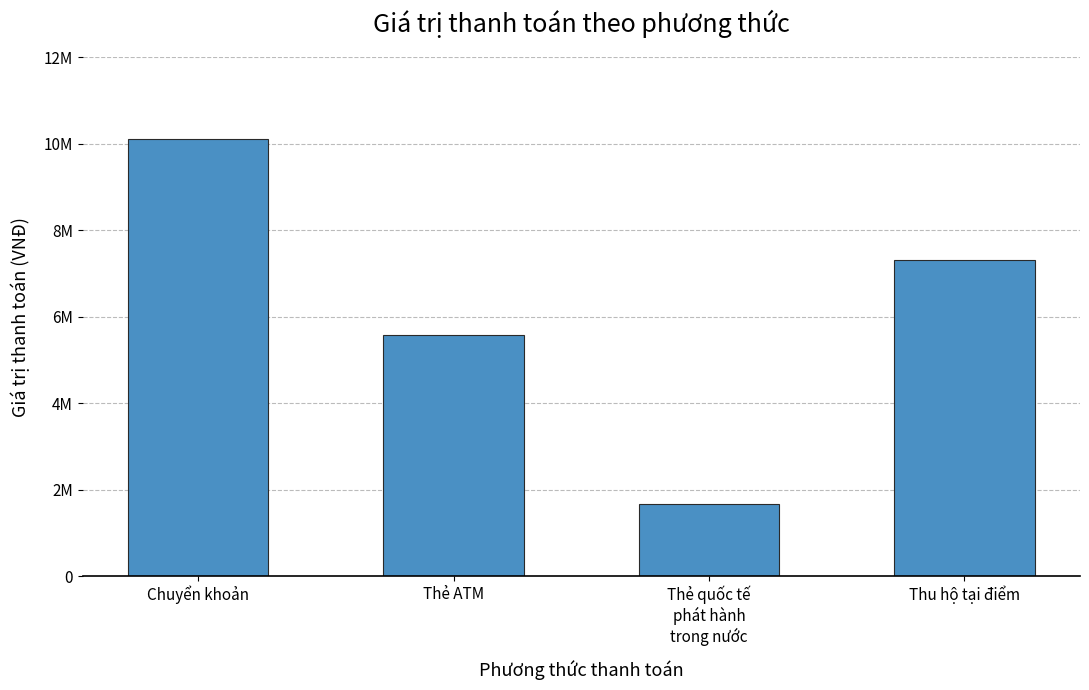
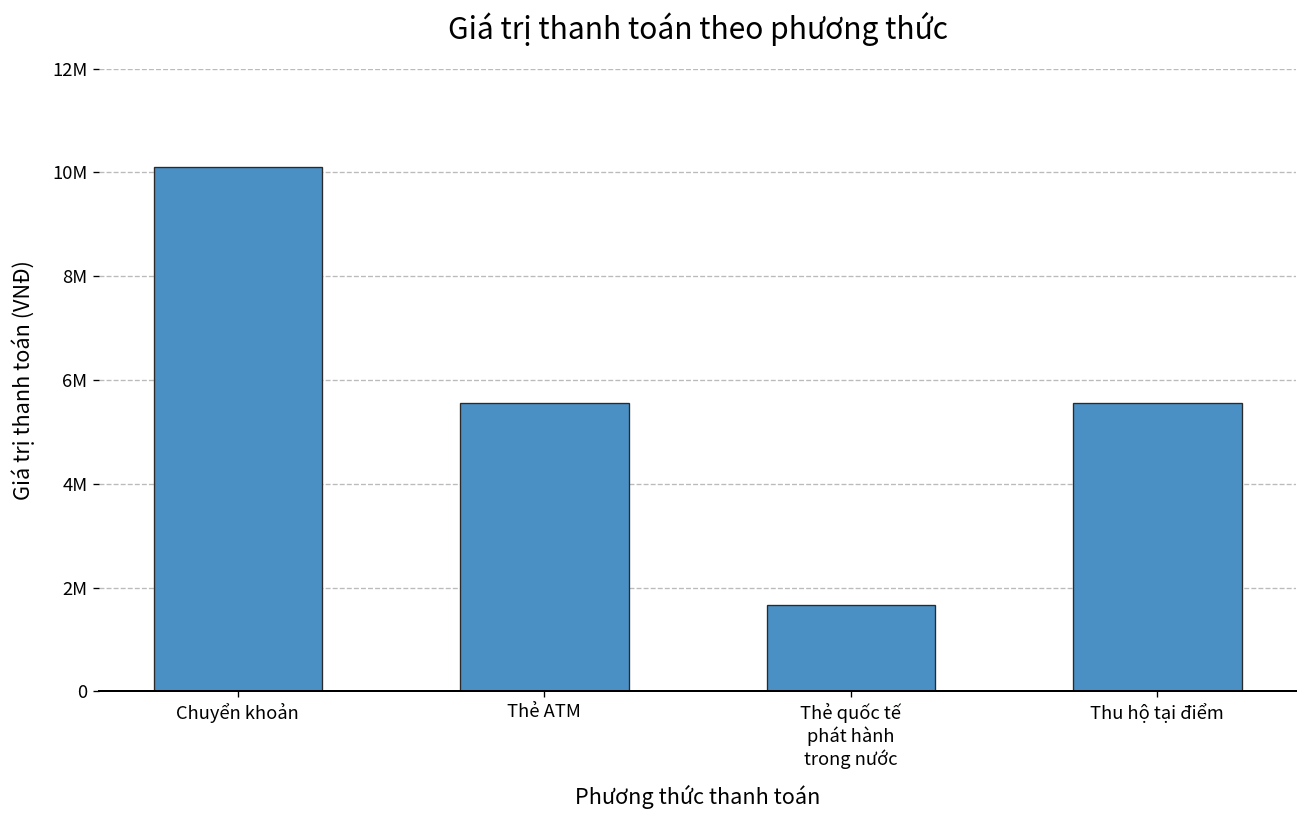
  {
    "Chuyển khoản": 10100000,
    "Thẻ ATM": 5600000,
    "Thẻ quốc tế phát hành trong nước": 1700000,
-   "Thu hộ tại điểm": 7300000
+   "Thu hộ tại điểm": 5600000
  }
